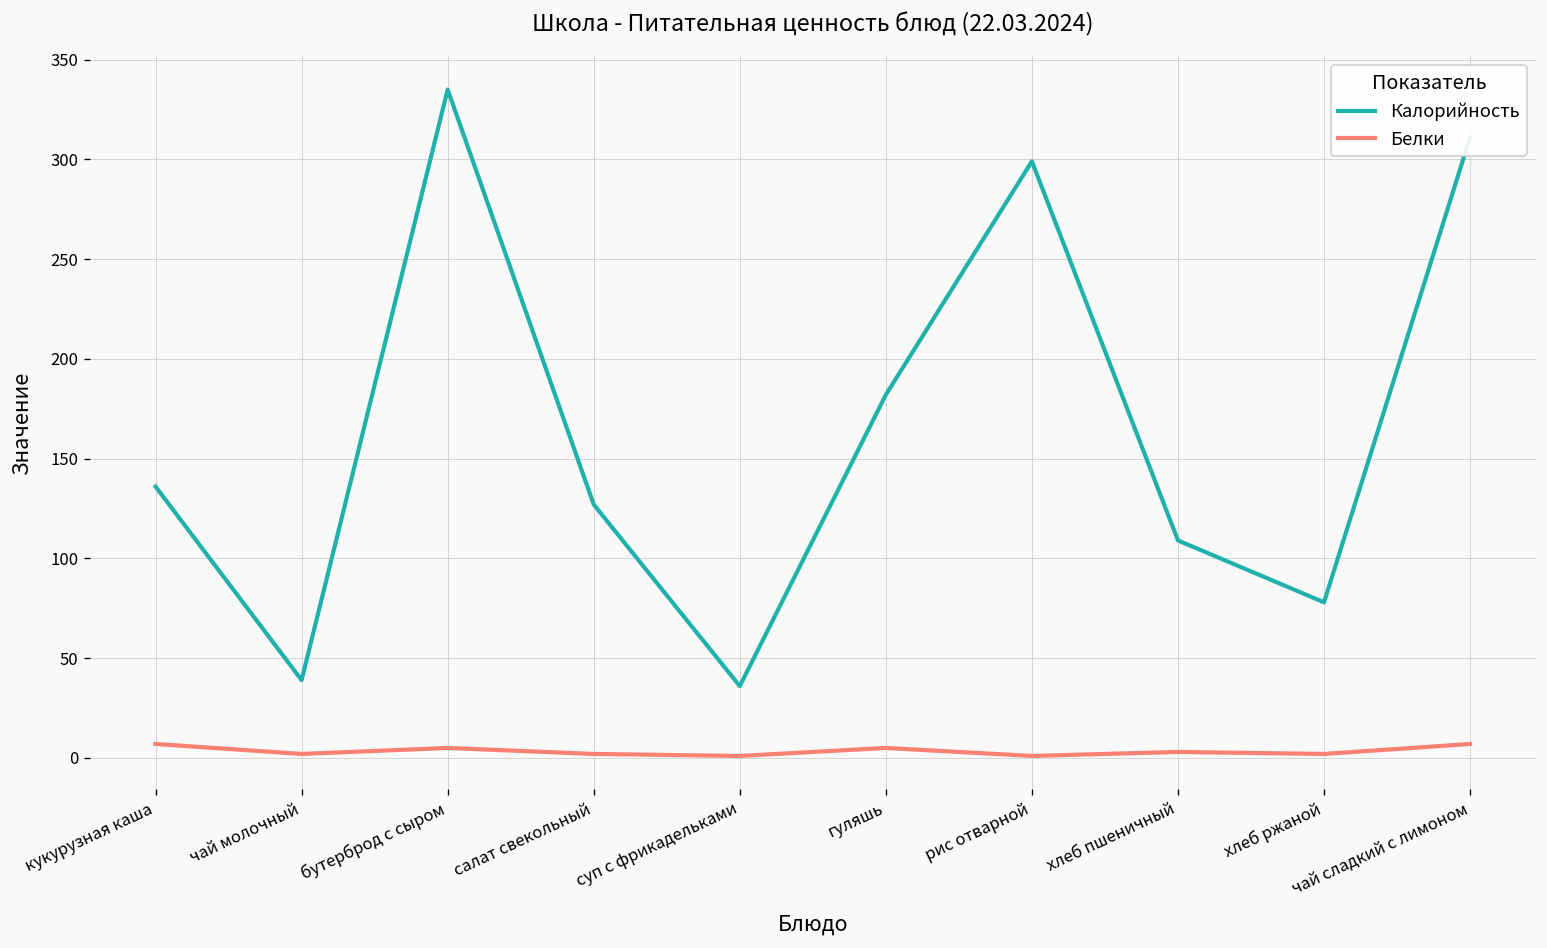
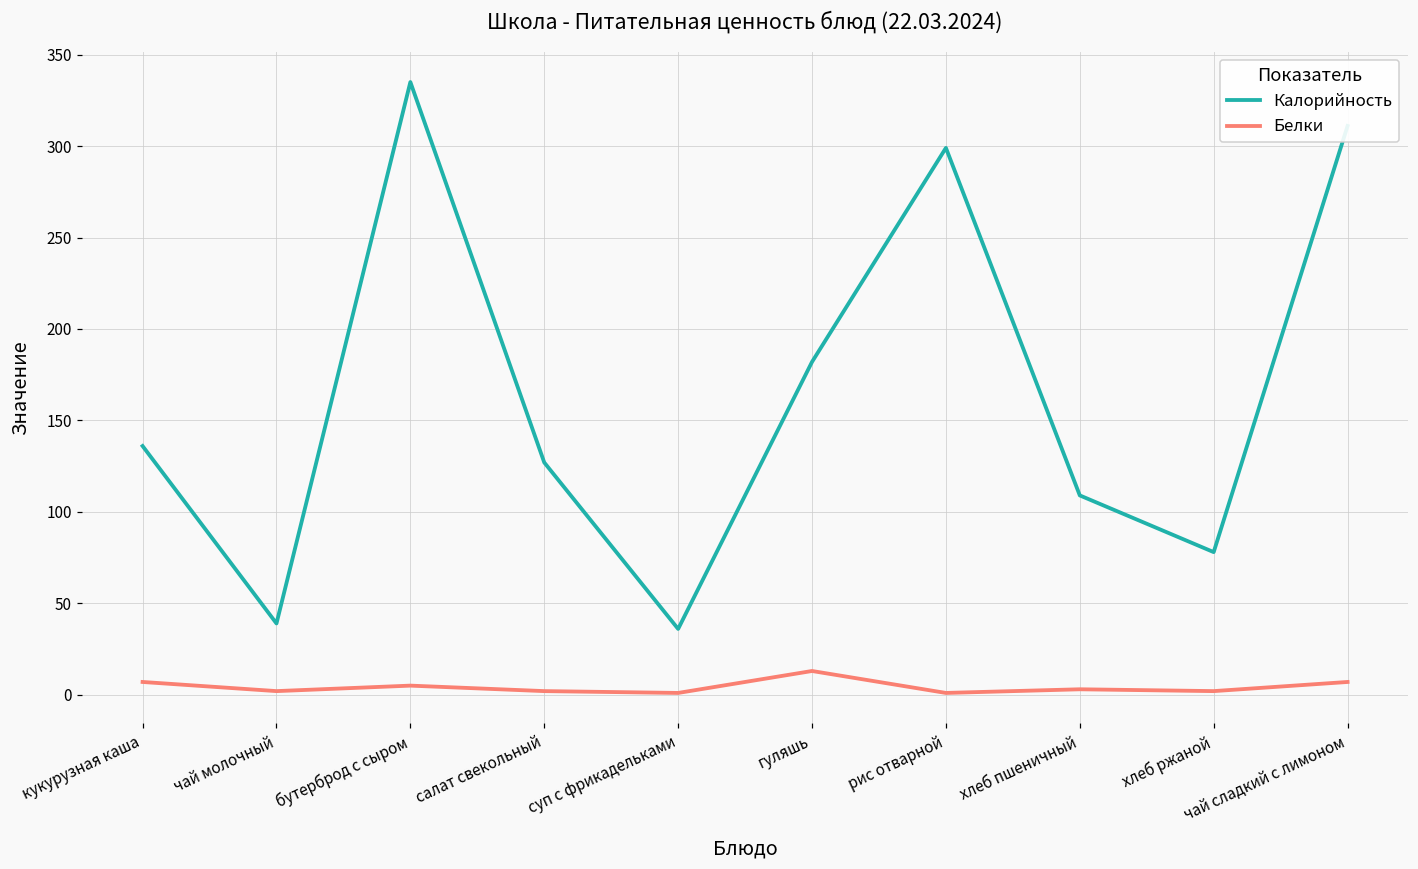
  {
    "Калорийность": {
      "кукурузная каша": 136,
      "чай молочный": 39,
      "бутерброд с сыром": 335,
      "салат свекольный": 127,
      "суп с фрикадельками": 36,
      "гуляшь": 182,
      "рис отварной": 299,
      "хлеб пшеничный": 109,
      "хлеб ржаной": 78
    },
    "Белки": {
      "кукурузная каша": 7,
      "чай молочный": 2,
      "бутерброд с сыром": 5,
      "салат свекольный": 2,
      "суп с фрикадельками": 1,
-     "гуляшь": 5,
+     "гуляшь": 13,
      "рис отварной": 1,
      "хлеб пшеничный": 3,
      "хлеб ржаной": 2,
      "чай сладкий с лимоном": 7
    }
  }
